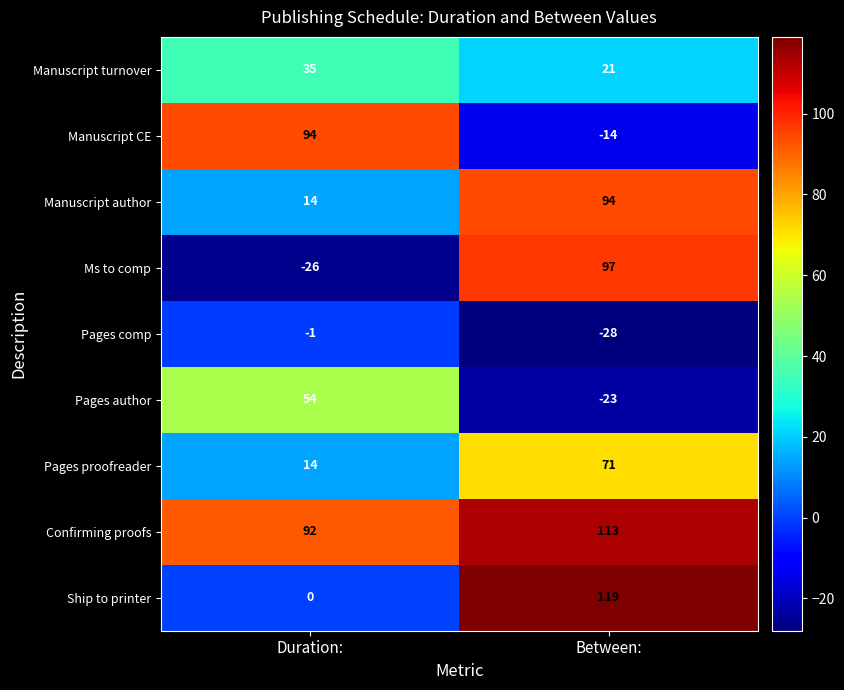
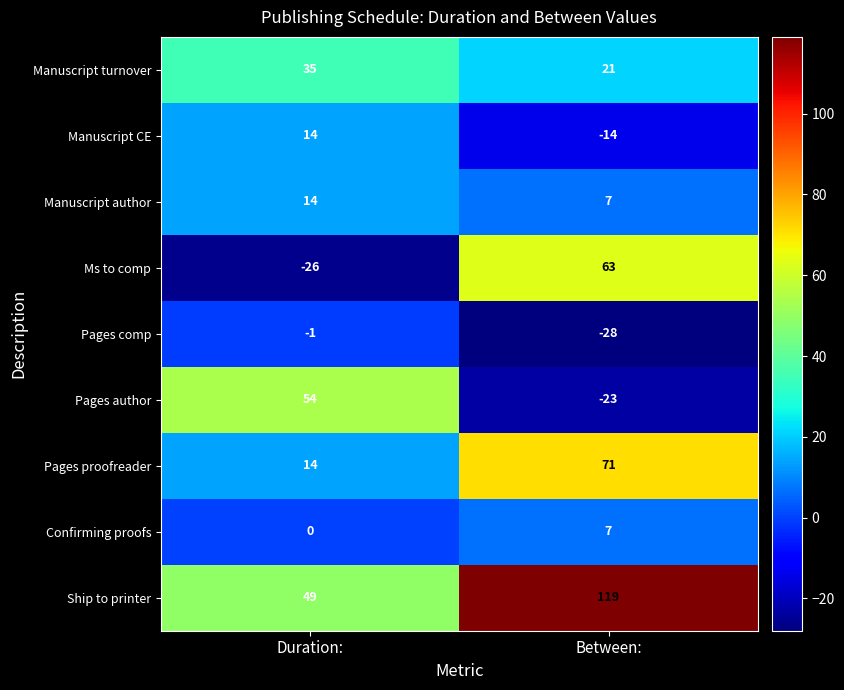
  {
    "Manuscript turnover": {
      "Duration:": 35,
      "Between:": 21
    },
    "Manuscript CE": {
-     "Duration:": 94,
+     "Duration:": 14,
      "Between:": -14
    },
    "Manuscript author": {
      "Duration:": 14,
-     "Between:": 94
+     "Between:": 7
    },
    "Ms to comp": {
      "Duration:": -26,
-     "Between:": 97
+     "Between:": 63
    },
    "Pages comp": {
      "Duration:": -1,
      "Between:": -28
    },
    "Pages author": {
      "Duration:": 54,
      "Between:": -23
    },
    "Pages proofreader": {
      "Duration:": 14,
      "Between:": 71
    },
    "Confirming proofs": {
-     "Duration:": 92,
-     "Between:": 113
+     "Duration:": 0,
+     "Between:": 7
    },
    "Ship to printer": {
-     "Duration:": 0,
+     "Duration:": 49,
      "Between:": 119
    }
  }
